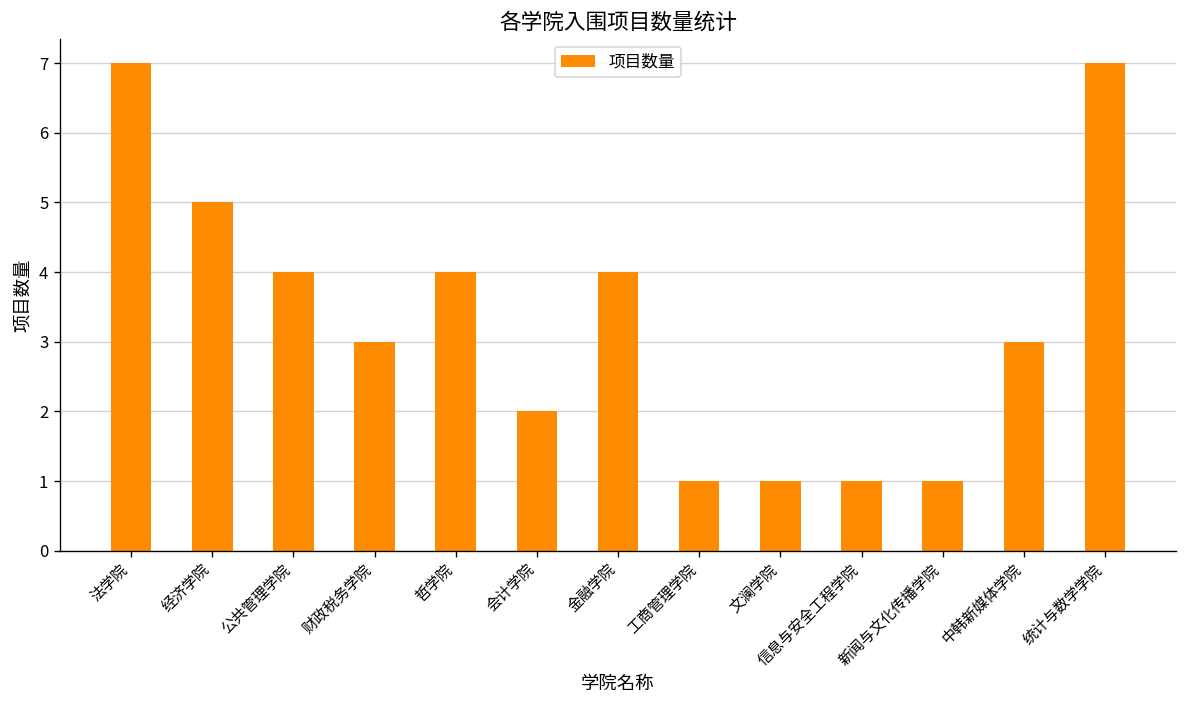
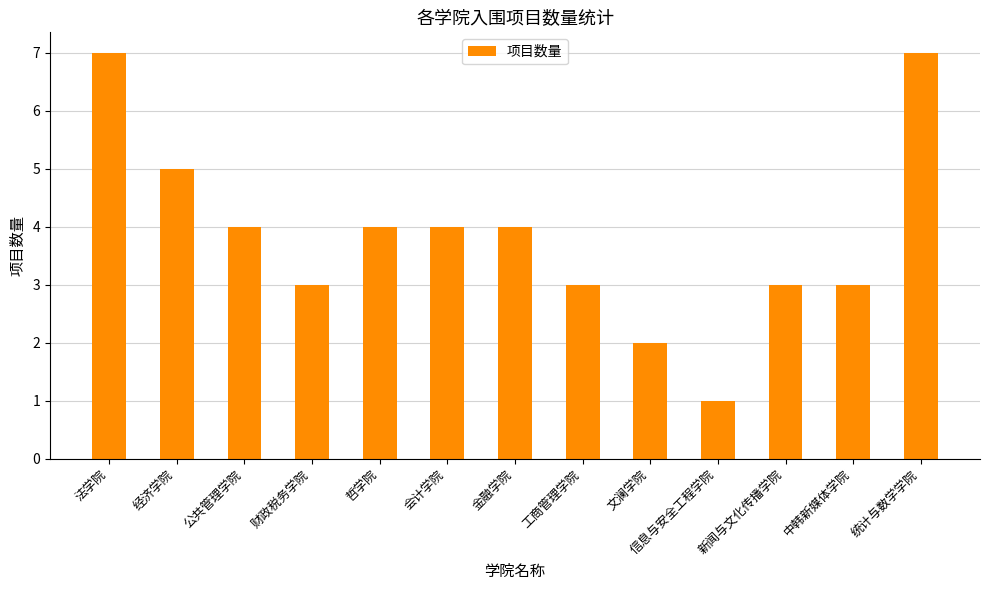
  {
    "法学院": 7,
    "经济学院": 5,
    "公共管理学院": 4,
    "财政税务学院": 3,
    "哲学院": 4,
-   "会计学院": 2,
+   "会计学院": 4,
    "金融学院": 4,
-   "工商管理学院": 1,
-   "文澜学院": 1,
+   "工商管理学院": 3,
+   "文澜学院": 2,
    "信息与安全工程学院": 1,
-   "新闻与文化传播学院": 1,
+   "新闻与文化传播学院": 3,
    "中韩新媒体学院": 3,
    "统计与数学学院": 7
  }
